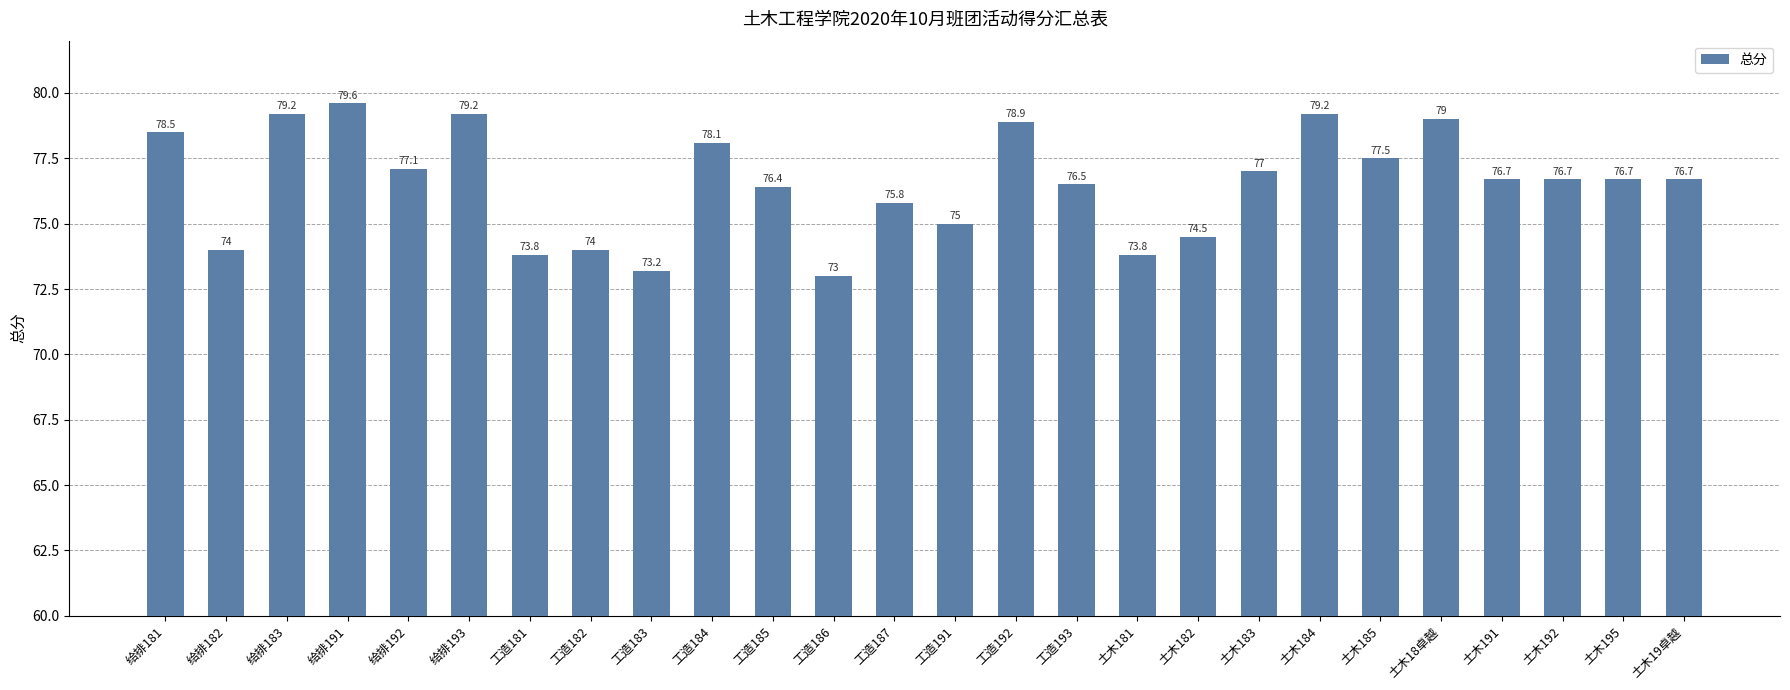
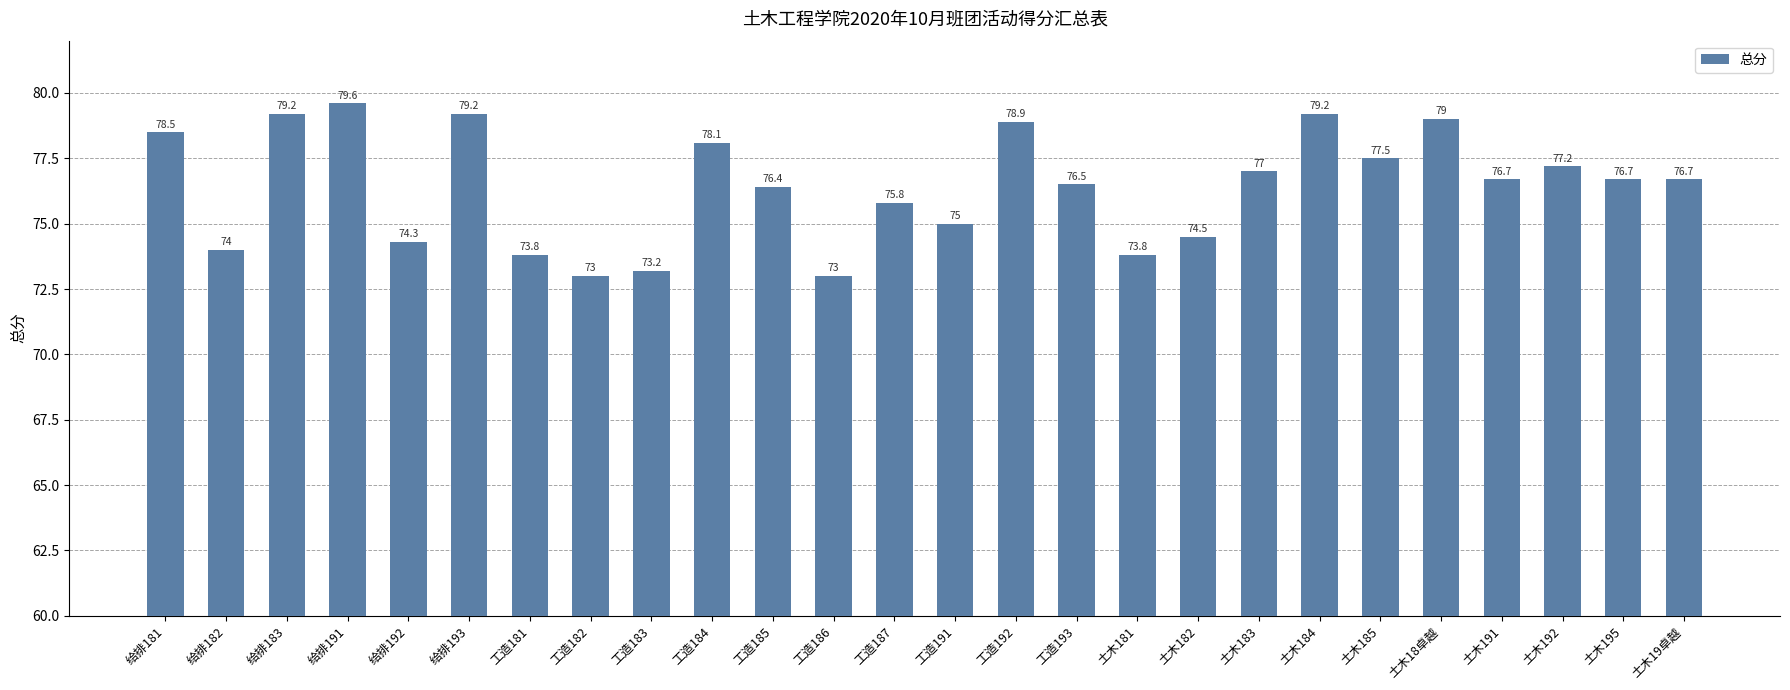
  {
    "给排181": 78.5,
    "给排182": 74,
    "给排183": 79.2,
    "给排191": 79.6,
-   "给排192": 77.1,
+   "给排192": 74.3,
    "给排193": 79.2,
    "工造181": 73.8,
-   "工造182": 74,
+   "工造182": 73,
    "工造183": 73.2,
    "工造184": 78.1,
    "工造185": 76.4,
    "工造186": 73,
    "工造187": 75.8,
    "工造191": 75,
    "工造192": 78.9,
    "工造193": 76.5,
    "土木181": 73.8,
    "土木182": 74.5,
    "土木183": 77,
    "土木184": 79.2,
    "土木185": 77.5,
    "土木18卓越": 79,
    "土木191": 76.7,
-   "土木192": 76.7,
+   "土木192": 77.2,
    "土木195": 76.7,
    "土木19卓越": 76.7
  }
